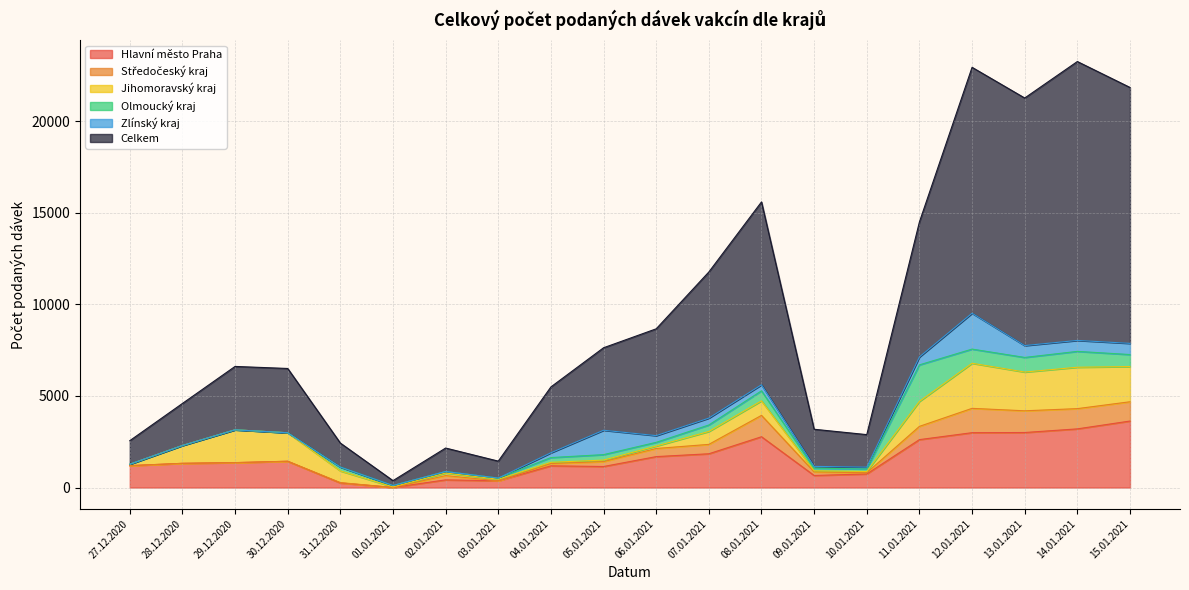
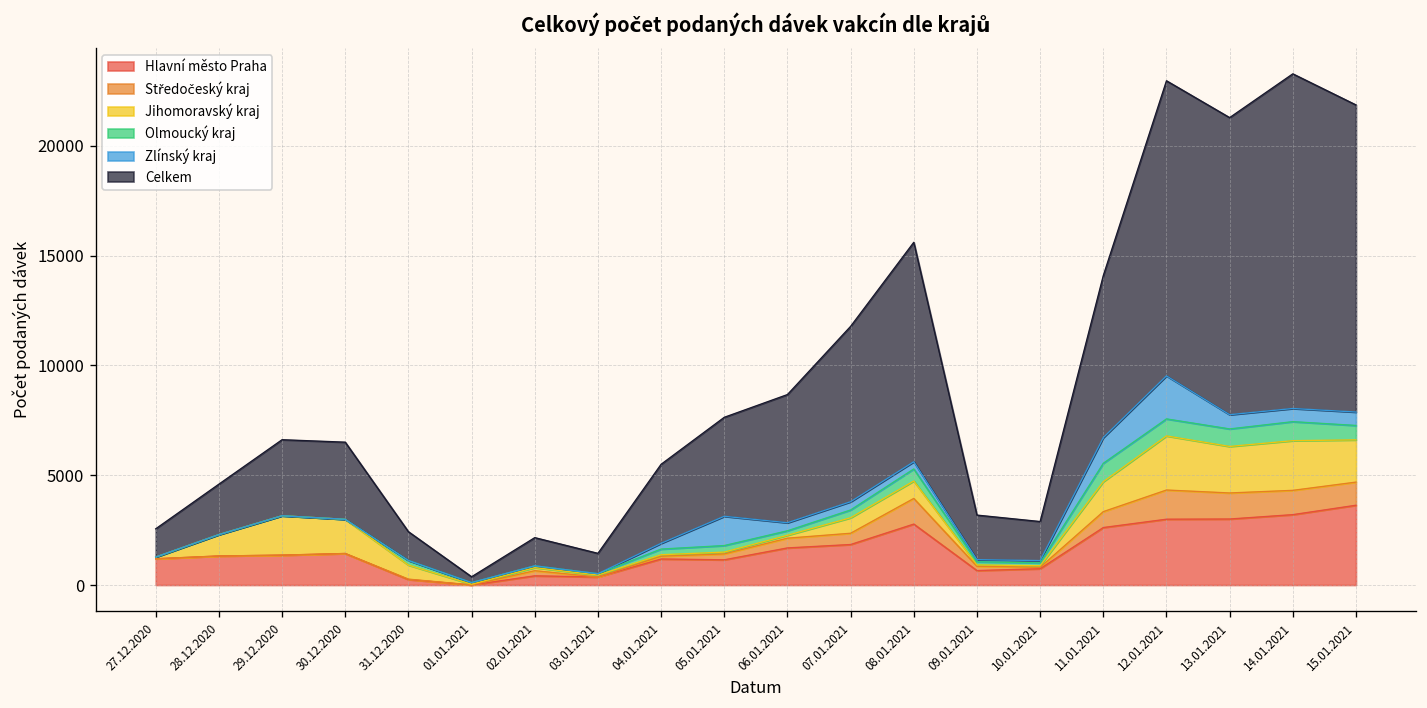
  {
    "Jihomoravský kraj": {
      "31.12.2020": 600,
      "07.01.2021": 700,
      "08.01.2021": 800,
      "11.01.2021": 1400,
      "12.01.2021": 2500,
      "13.01.2021": 2100,
      "14.01.2021": 2300,
      "15.01.2021": 1900
    },
    "Olmoucký kraj": {
      "04.01.2021": 300,
      "05.01.2021": 300,
      "06.01.2021": 200,
      "07.01.2021": 400,
      "08.01.2021": 500,
-     "11.01.2021": 2000,
+     "11.01.2021": 800,
      "12.01.2021": 800,
      "13.01.2021": 800,
      "14.01.2021": 900,
      "15.01.2021": 700
    },
    "Zlínský kraj": {
      "04.01.2021": 300,
      "05.01.2021": 1300,
      "06.01.2021": 400,
      "07.01.2021": 400,
      "08.01.2021": 300,
-     "11.01.2021": 400,
+     "11.01.2021": 1200,
      "12.01.2021": 2000,
      "13.01.2021": 600,
      "14.01.2021": 600,
      "15.01.2021": 600
    },
    "Celkem": {
      "27.12.2020": 1300,
      "28.12.2020": 2300,
      "29.12.2020": 3500,
      "30.12.2020": 3500,
      "31.12.2020": 1300,
      "01.01.2021": 300,
      "02.01.2021": 1300,
      "03.01.2021": 900,
      "04.01.2021": 3600,
      "05.01.2021": 4500,
      "06.01.2021": 5800,
      "07.01.2021": 8000,
      "08.01.2021": 10000,
      "09.01.2021": 2000,
      "10.01.2021": 1800,
      "11.01.2021": 7400,
      "12.01.2021": 13400,
      "13.01.2021": 13500,
      "14.01.2021": 15200,
      "15.01.2021": 14000
    }
  }
